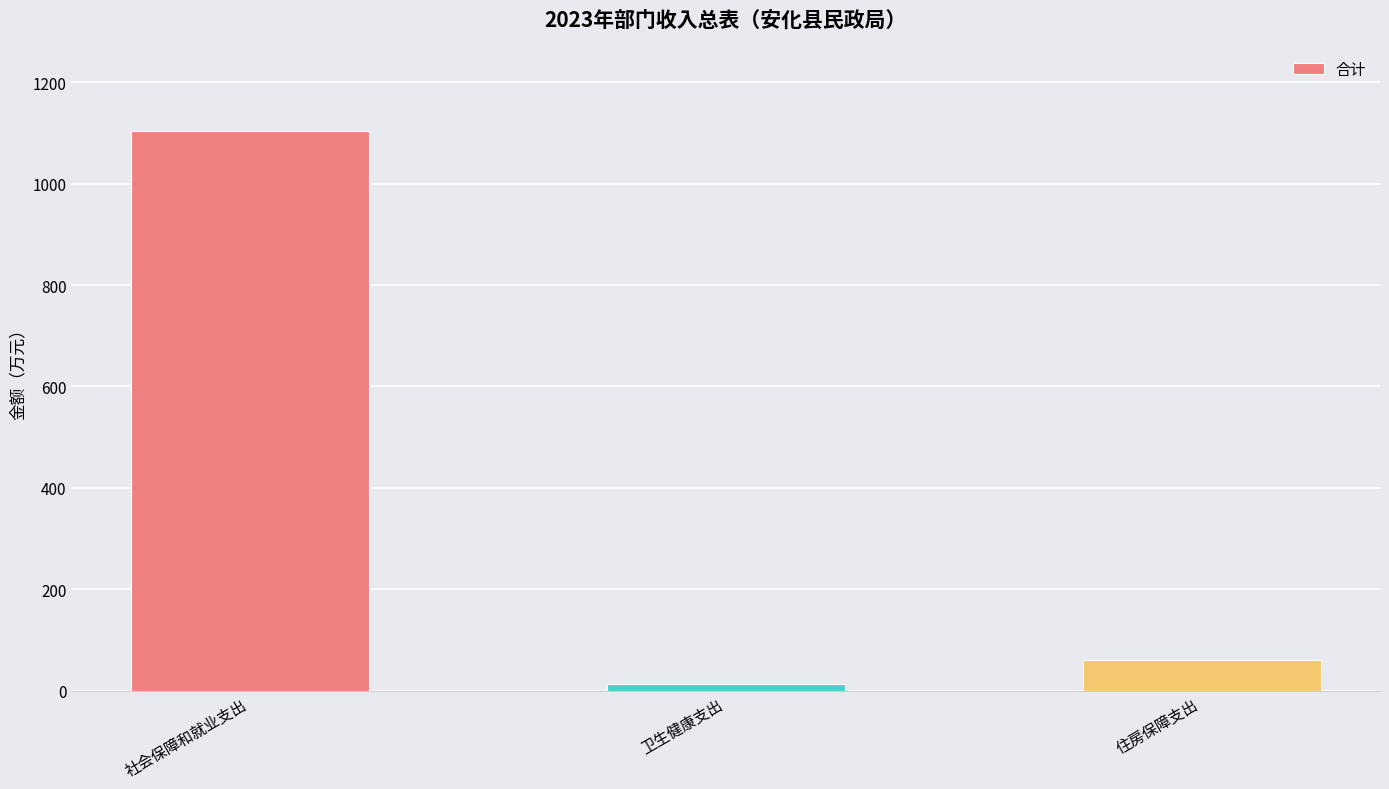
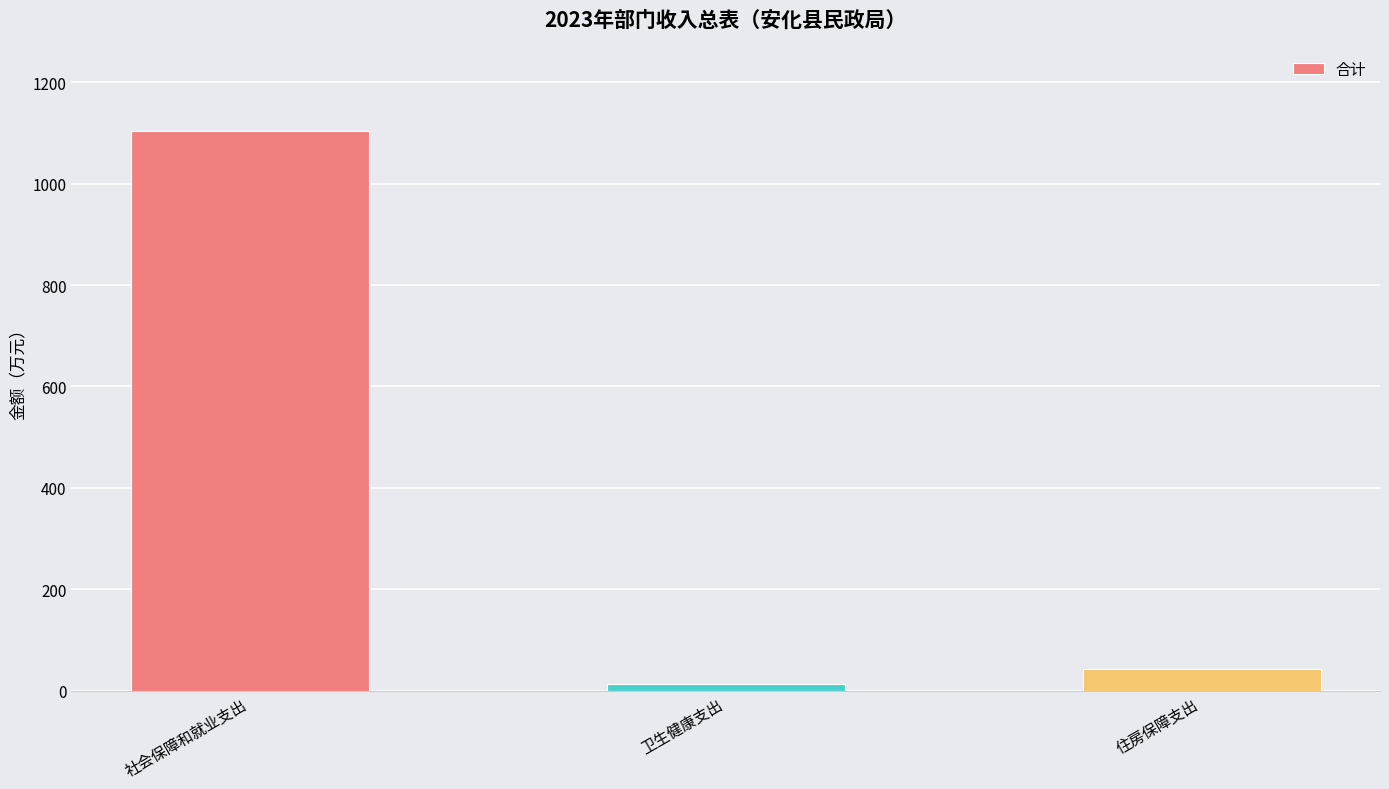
  {
    "社会保障和就业支出": 1100,
    "卫生健康支出": 10,
-   "住房保障支出": 60
+   "住房保障支出": 40
  }
